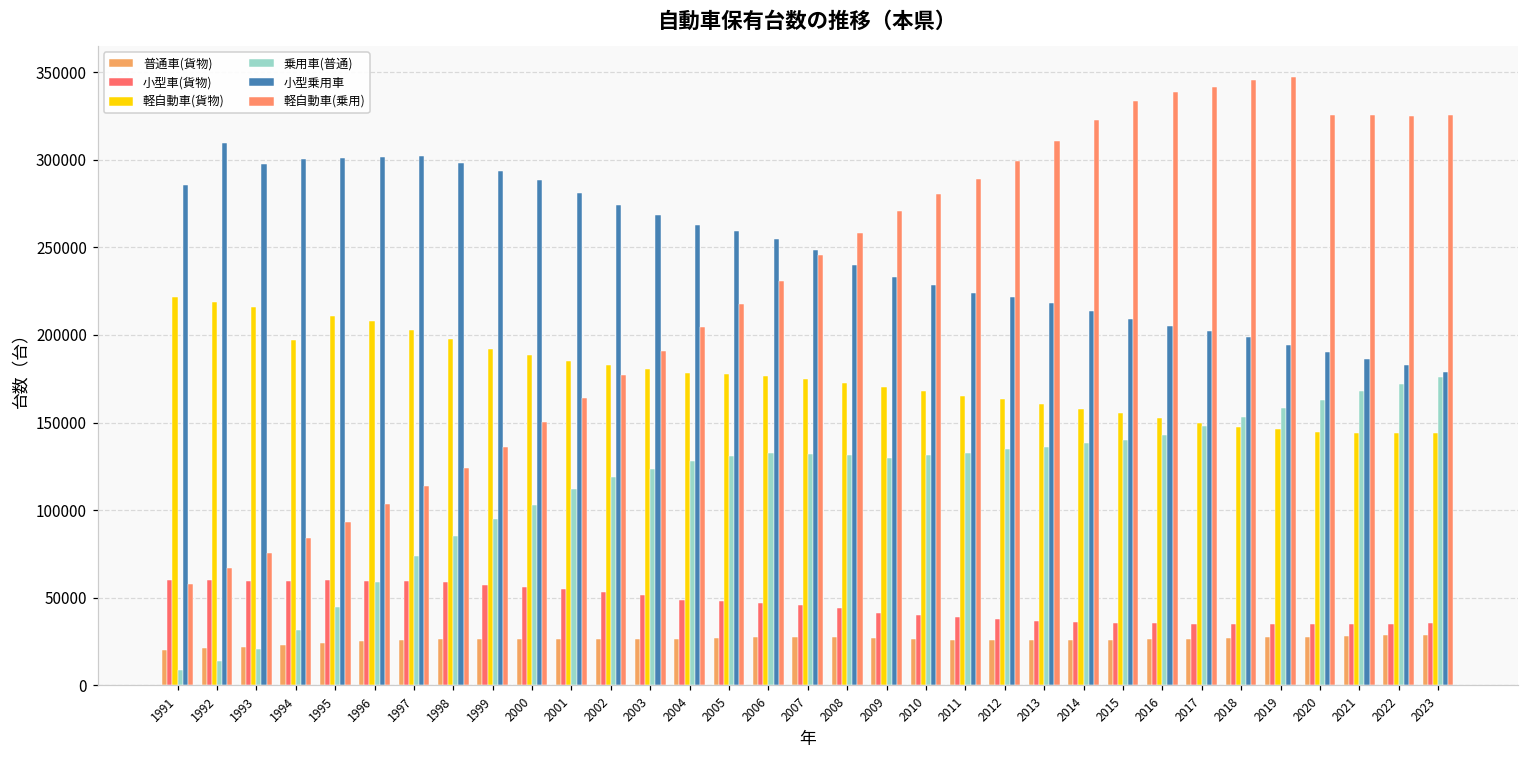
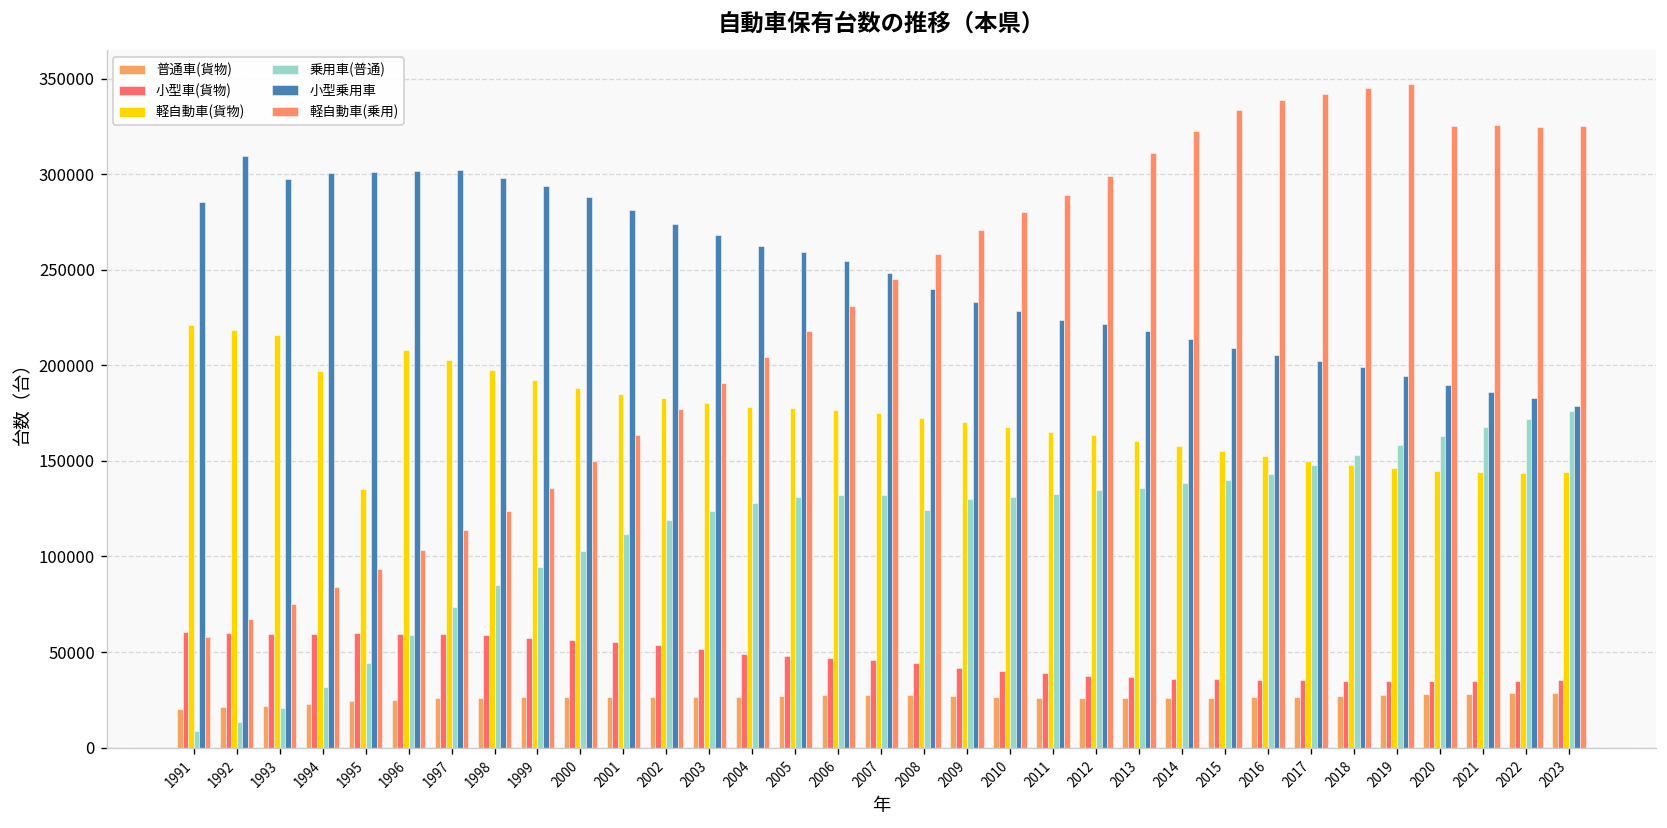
  {
    "軽自動車(貨物)": {
      "1991": 221000,
      "1992": 219000,
      "1993": 216000,
      "1994": 197000,
-     "1995": 211000,
+     "1995": 135000,
      "1996": 208000,
      "1997": 203000,
      "1998": 198000,
      "1999": 192000,
      "2000": 188000,
      "2001": 185000,
      "2002": 183000,
      "2003": 180000,
      "2004": 178000,
      "2005": 178000,
      "2006": 177000,
      "2007": 175000,
      "2008": 173000,
      "2009": 170000,
      "2010": 168000,
      "2011": 165000,
      "2012": 163000,
      "2013": 161000,
      "2014": 158000,
      "2015": 155000,
      "2016": 152000,
      "2017": 150000,
      "2018": 148000,
      "2019": 146000,
      "2020": 145000,
      "2021": 144000,
      "2022": 144000,
      "2023": 144000
    },
    "乗用車(普通)": {
      "1991": 9000,
      "1992": 14000,
      "1993": 21000,
      "1994": 32000,
      "1995": 44000,
      "1996": 59000,
      "1997": 74000,
      "1998": 85000,
      "1999": 95000,
      "2000": 103000,
      "2001": 112000,
      "2002": 119000,
      "2003": 124000,
      "2004": 128000,
      "2005": 131000,
      "2006": 132000,
      "2007": 132000,
-     "2008": 132000,
+     "2008": 124000,
      "2009": 130000,
      "2010": 131000,
      "2011": 132000,
      "2012": 135000,
      "2013": 136000,
      "2014": 138000,
      "2015": 140000,
      "2016": 143000,
      "2017": 148000,
      "2018": 153000,
      "2019": 158000,
      "2020": 163000,
      "2021": 168000,
      "2022": 172000,
      "2023": 176000
    },
    "小型乗用車": {
      "1991": 286000,
      "1992": 310000,
      "1993": 298000,
      "1994": 300000,
      "1995": 301000,
      "1996": 302000,
      "1997": 302000,
      "1998": 298000,
      "1999": 294000,
      "2000": 288000,
      "2001": 281000,
      "2002": 274000,
      "2003": 268000,
      "2004": 263000,
      "2005": 259000,
      "2006": 255000,
      "2007": 248000,
      "2008": 240000,
      "2009": 233000,
      "2010": 228000,
      "2011": 224000,
      "2012": 222000,
      "2013": 218000,
      "2014": 214000,
      "2015": 209000,
      "2016": 205000,
      "2017": 202000,
      "2018": 199000,
      "2019": 194000,
      "2020": 190000,
      "2021": 186000,
      "2022": 183000,
      "2023": 179000
    }
  }
